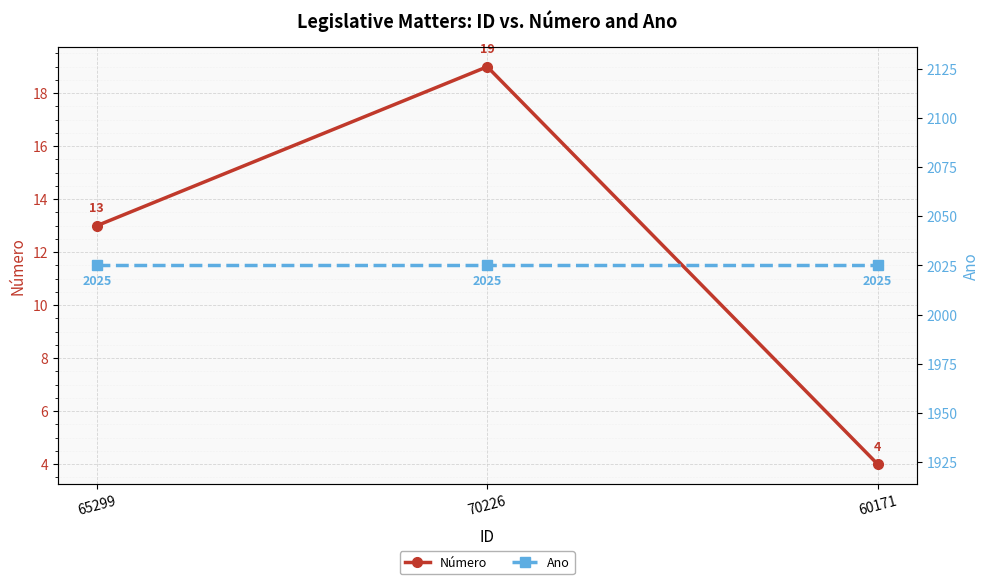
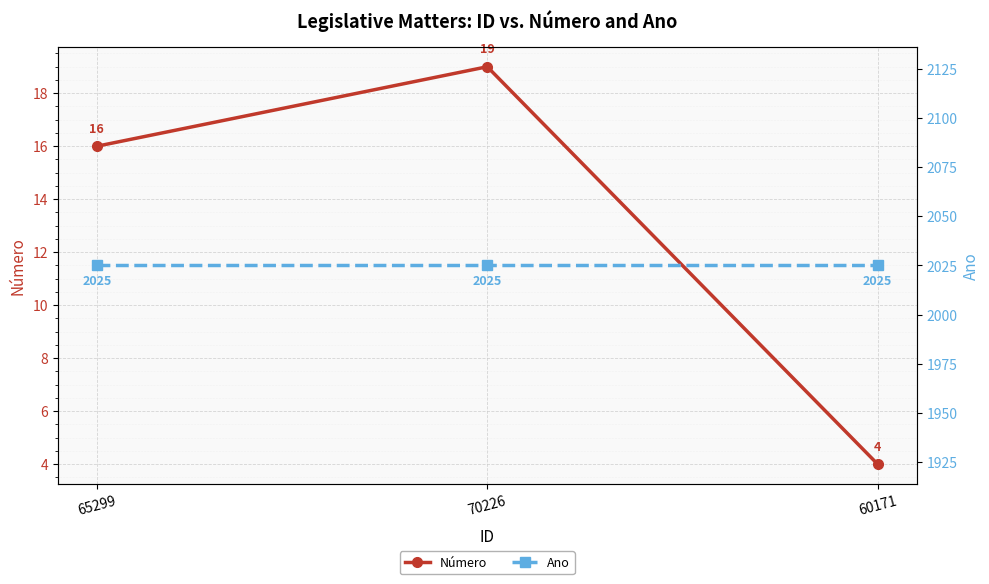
  {
    "Número": {
-     "65299": 13,
+     "65299": 16,
      "70226": 19,
      "60171": 4
    },
    "Ano": {
      "65299": 2025,
      "70226": 2025,
      "60171": 2025
    }
  }
